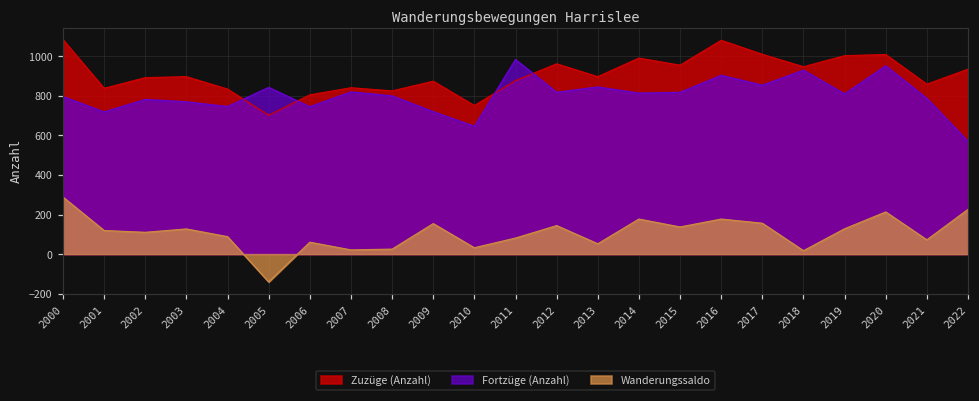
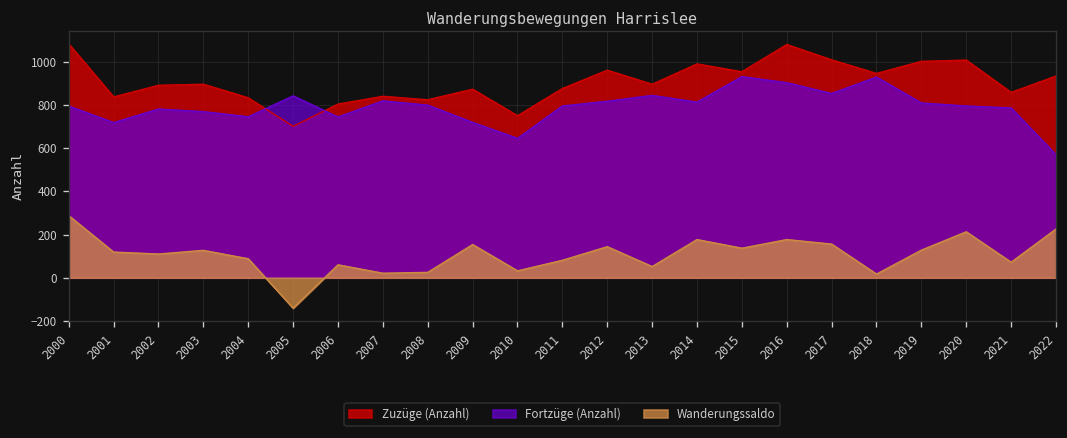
  {
    "Zuzüge (Anzahl)": {
      "2000": 1080,
      "2001": 840,
      "2002": 890,
      "2003": 900,
      "2004": 830,
      "2005": 700,
      "2006": 810,
      "2007": 840,
      "2008": 830,
      "2009": 870,
      "2010": 750,
      "2011": 880,
      "2012": 960,
      "2013": 900,
      "2014": 990,
      "2015": 960,
      "2016": 1080,
      "2017": 1010,
      "2018": 950,
      "2019": 1000,
      "2020": 1010,
      "2021": 860,
      "2022": 940
    },
    "Fortzüge (Anzahl)": {
      "2000": 800,
      "2001": 720,
      "2002": 780,
      "2003": 770,
      "2004": 750,
      "2005": 840,
      "2006": 750,
      "2007": 820,
      "2008": 800,
      "2009": 720,
      "2010": 650,
-     "2011": 980,
+     "2011": 800,
      "2012": 820,
      "2013": 850,
      "2014": 810,
-     "2015": 820,
+     "2015": 930,
      "2016": 900,
      "2017": 850,
      "2018": 930,
      "2019": 810,
-     "2020": 950,
+     "2020": 800,
      "2021": 790,
      "2022": 570
    }
  }
